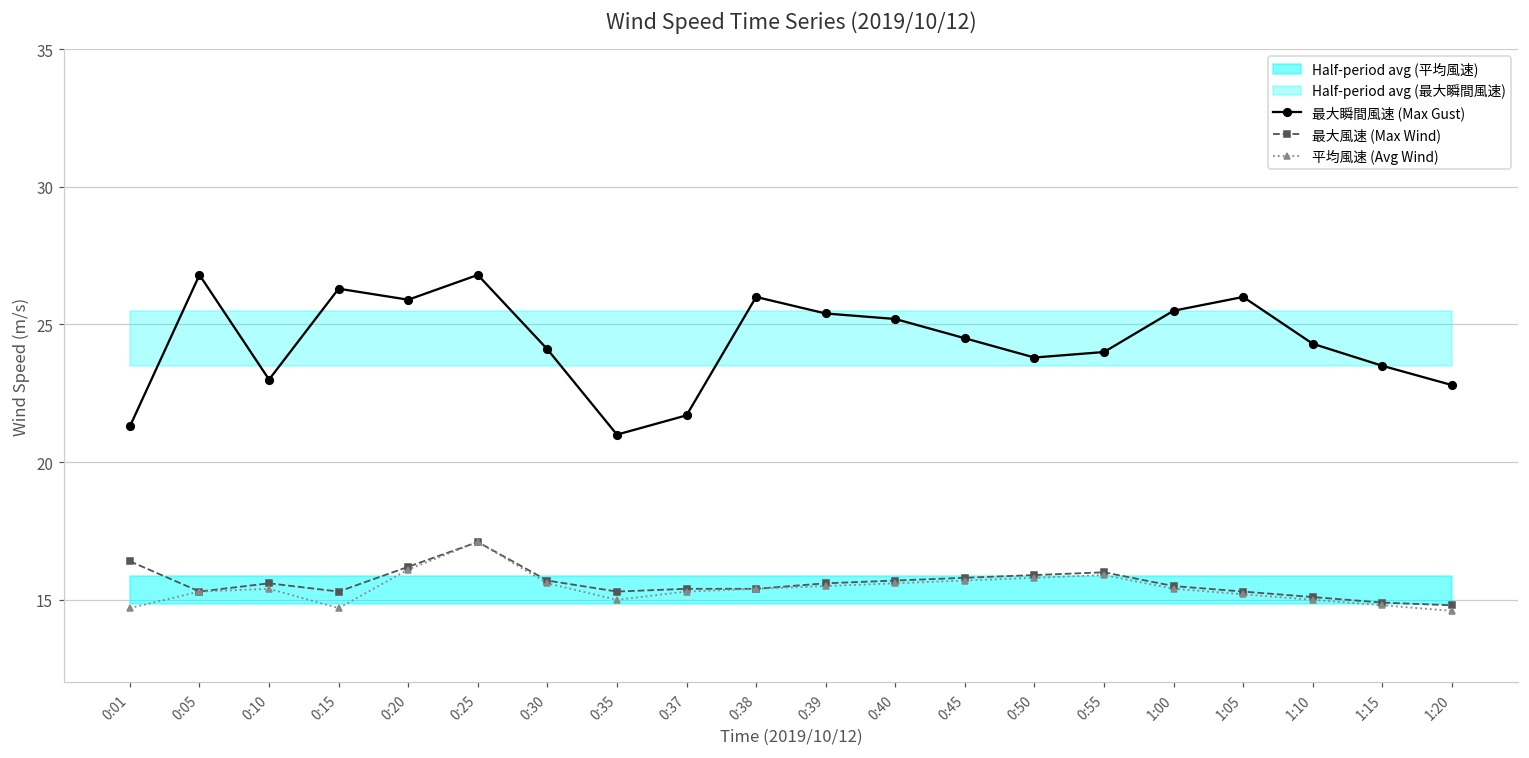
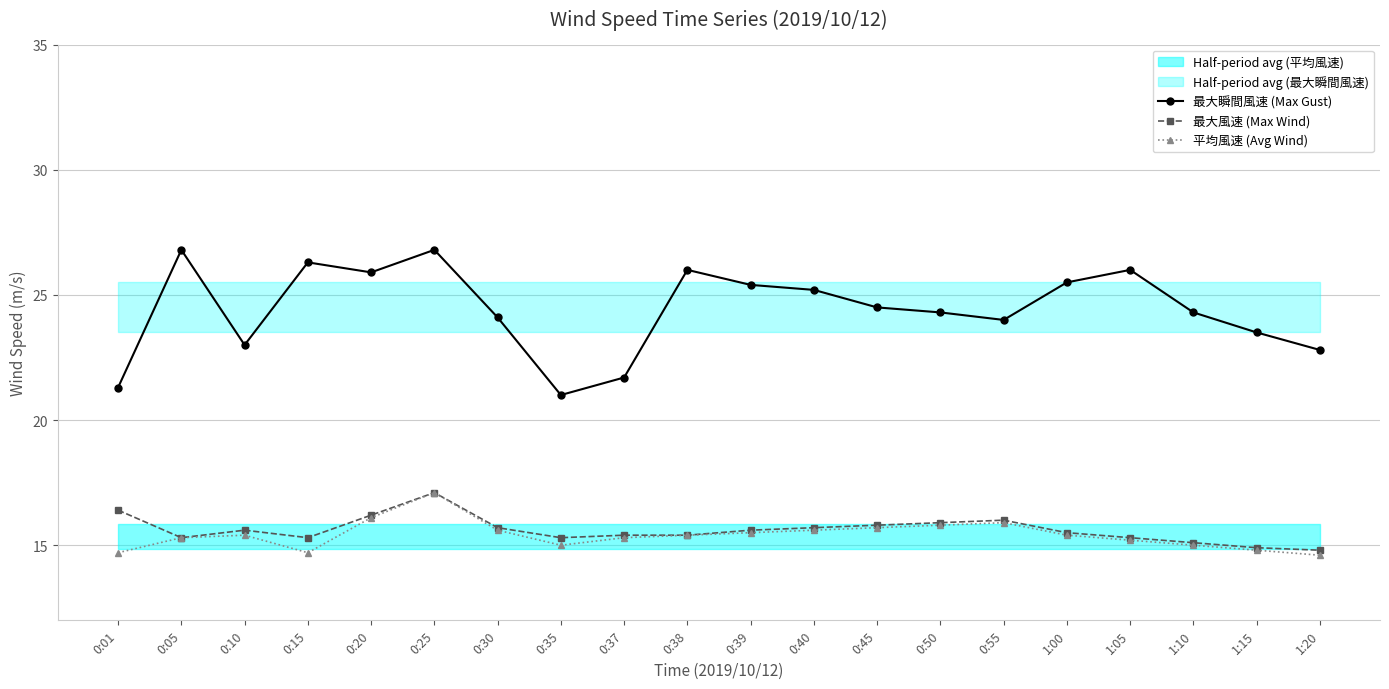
  {
    "最大瞬間風速 (Max Gust)": {
      "0:01": 21.3,
      "0:05": 26.8,
      "0:10": 23.0,
      "0:15": 26.3,
      "0:20": 25.9,
      "0:25": 26.8,
      "0:30": 24.1,
      "0:35": 21.0,
      "0:37": 21.7,
      "0:38": 26.0,
      "0:40": 25.2,
      "0:45": 24.5,
-     "0:50": 23.8,
+     "0:50": 24.3,
      "0:55": 24.0,
      "1:05": 26.0,
      "1:10": 24.3,
      "1:15": 23.5,
      "1:20": 22.8
    },
    "最大風速 (Max Wind)": {
      "0:01": 16.4,
      "0:10": 15.6,
      "0:15": 15.3,
      "0:35": 15.3,
      "1:20": 14.8
    },
    "平均風速 (Avg Wind)": {
      "0:01": 14.7,
      "0:10": 15.4,
      "0:15": 14.7,
      "0:35": 15.0,
      "1:20": 14.6
    }
  }
